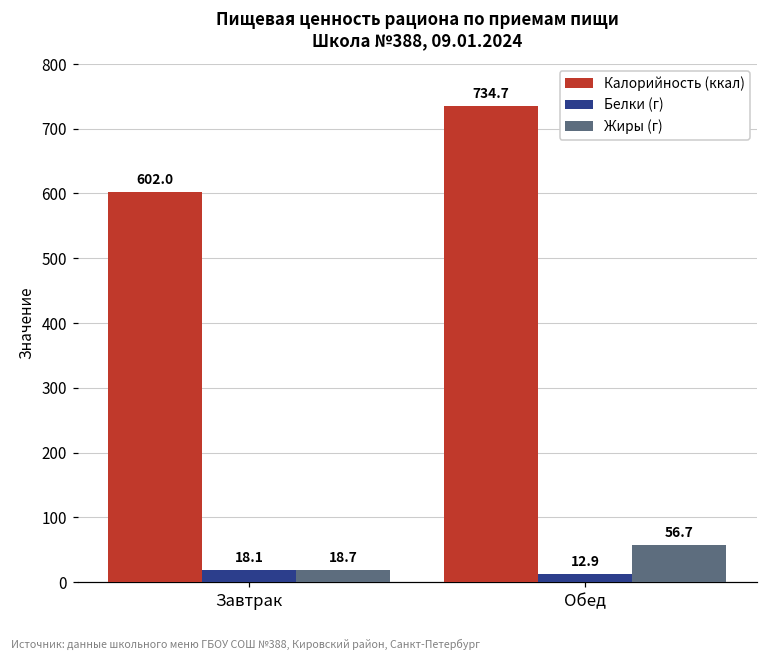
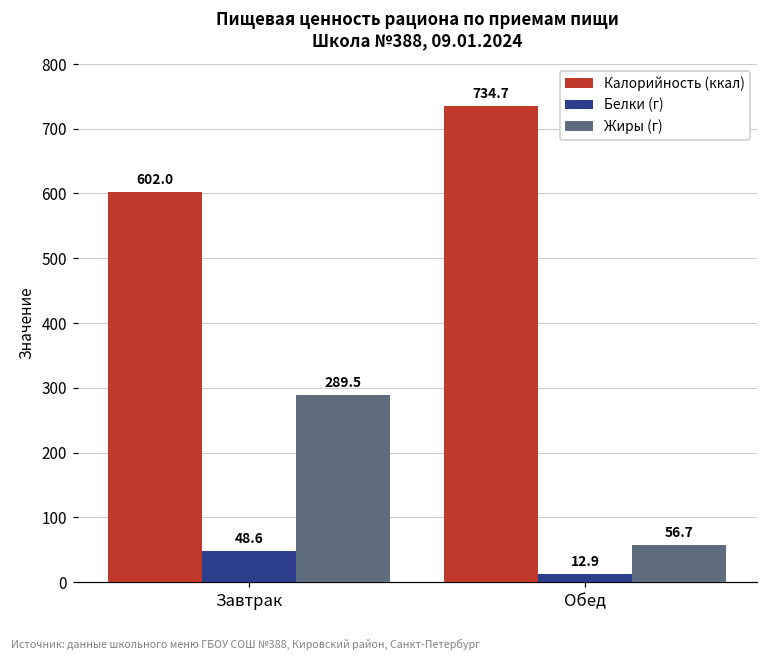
  {
    "Калорийность (ккал)": {
      "Завтрак": 602.0,
      "Обед": 734.7
    },
    "Белки (г)": {
-     "Завтрак": 18.1,
+     "Завтрак": 48.6,
      "Обед": 12.9
    },
    "Жиры (г)": {
-     "Завтрак": 18.7,
+     "Завтрак": 289.5,
      "Обед": 56.7
    }
  }
